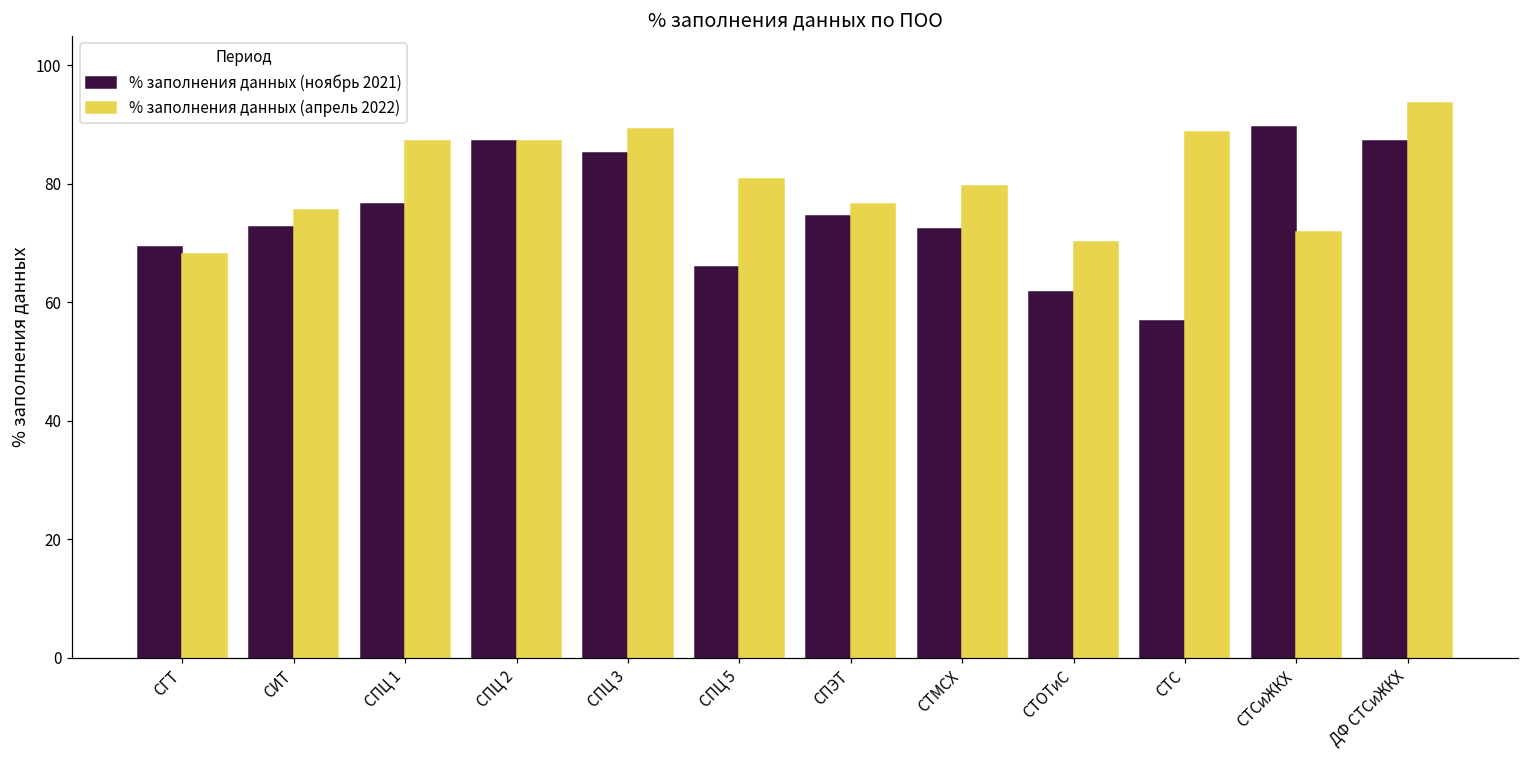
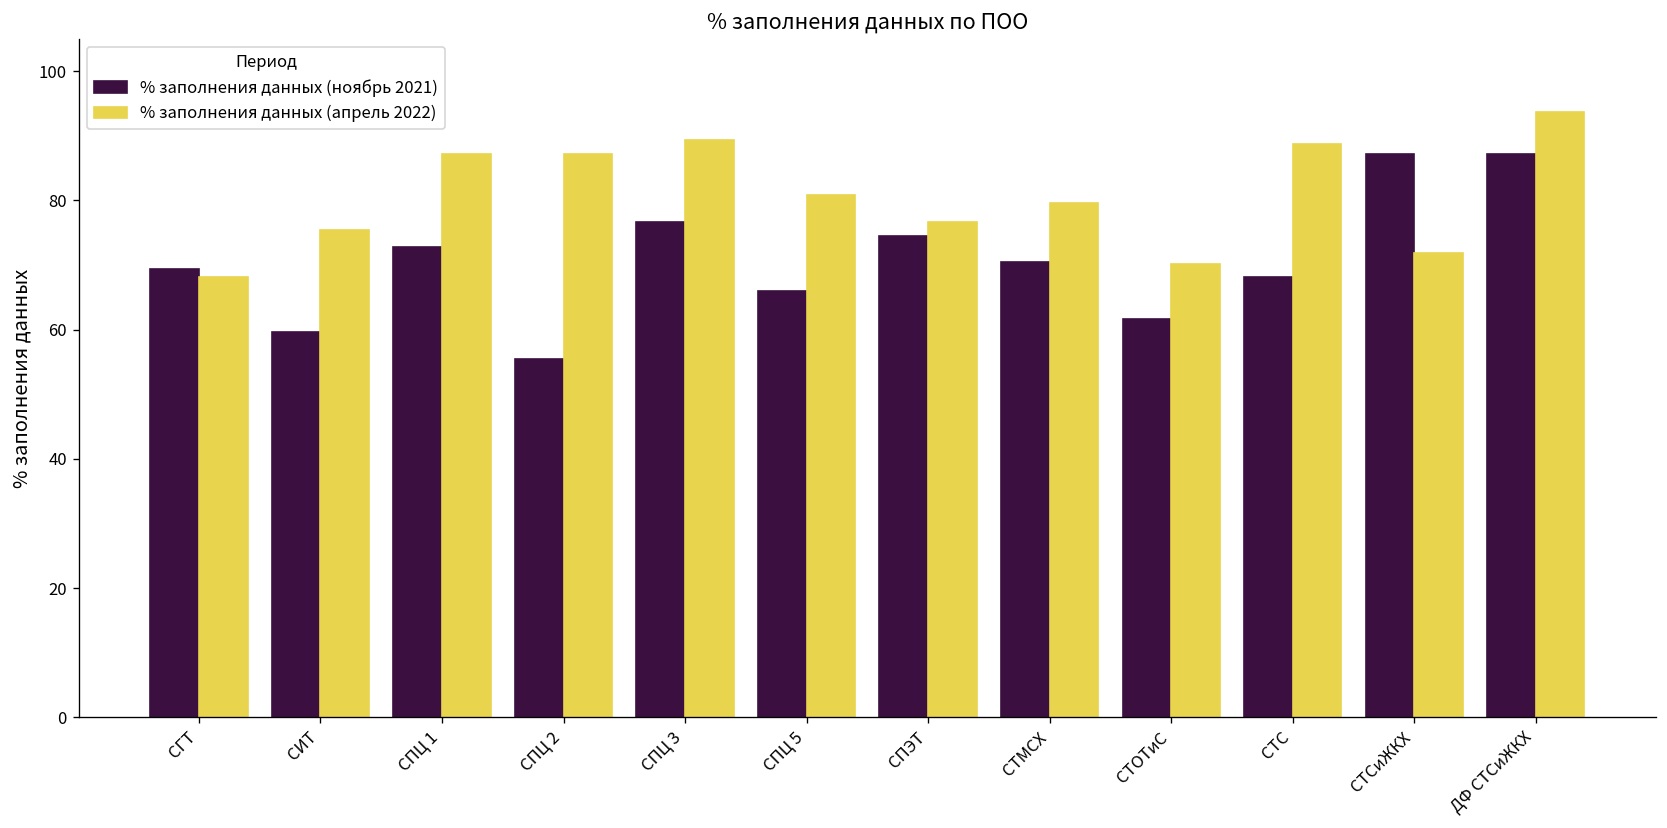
  {
    "% заполнения данных (ноябрь 2021)": {
      "СГТ": 69,
-     "СИТ": 73,
-     "СПЦ 1": 77,
-     "СПЦ 2": 87,
-     "СПЦ 3": 85,
+     "СИТ": 60,
+     "СПЦ 1": 73,
+     "СПЦ 2": 55,
+     "СПЦ 3": 77,
      "СПЦ 5": 66,
      "СПЭТ": 74,
-     "СТМСХ": 72,
+     "СТМСХ": 70,
      "СТОТиС": 62,
-     "СТС": 57,
-     "СТСиЖКХ": 90,
+     "СТС": 68,
+     "СТСиЖКХ": 87,
      "ДФ СТСиЖКХ": 87
    },
    "% заполнения данных (апрель 2022)": {
      "СГТ": 68,
      "СИТ": 75,
      "СПЦ 1": 87,
      "СПЦ 2": 87,
      "СПЦ 3": 89,
      "СПЦ 5": 81,
      "СПЭТ": 77,
      "СТМСХ": 80,
      "СТОТиС": 70,
      "СТС": 89,
      "СТСиЖКХ": 72,
      "ДФ СТСиЖКХ": 94
    }
  }
